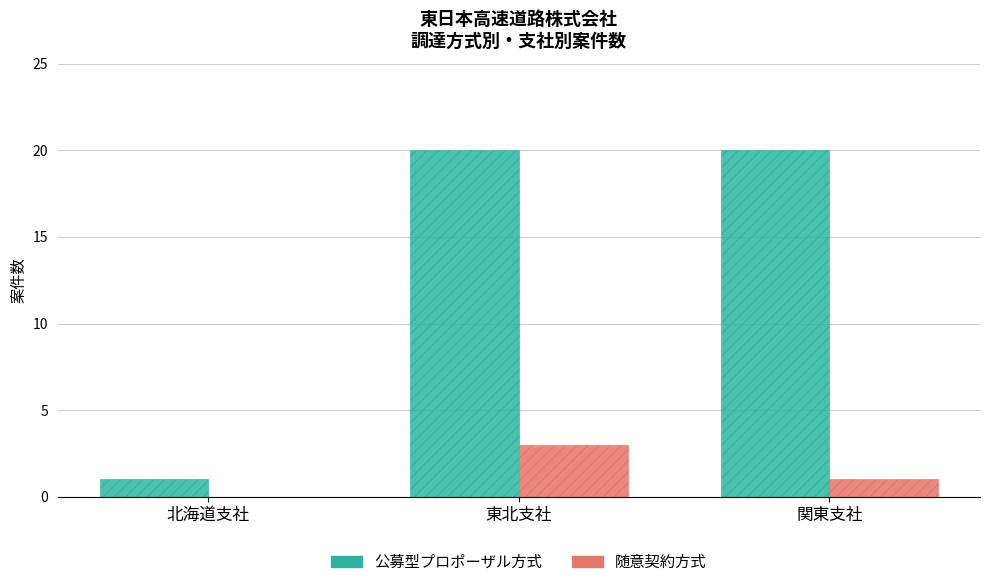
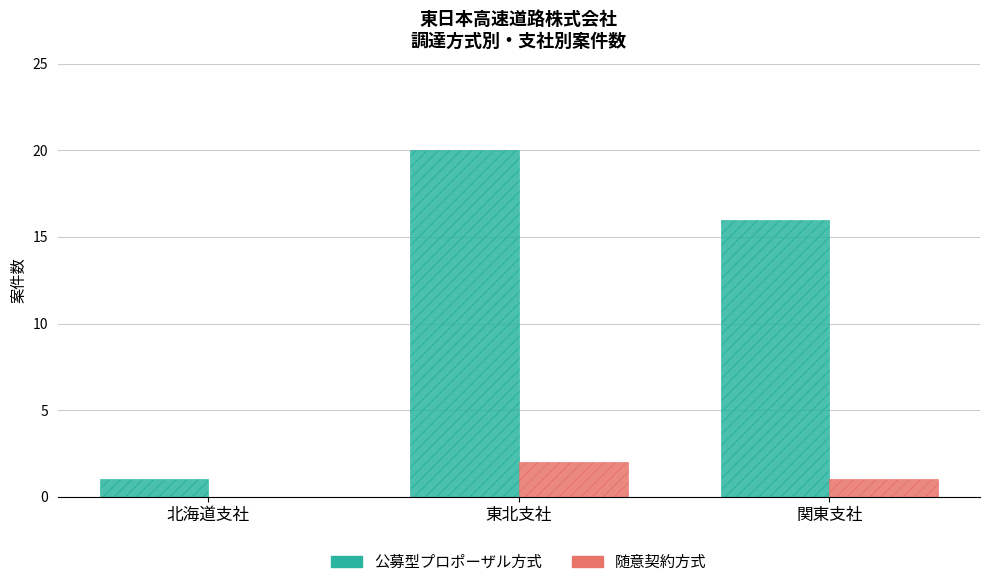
  {
    "公募型プロポーザル方式": {
      "北海道支社": 1,
      "東北支社": 20,
-     "関東支社": 20
+     "関東支社": 16
    },
    "随意契約方式": {
      "北海道支社": 0,
-     "東北支社": 3,
+     "東北支社": 2,
      "関東支社": 1
    }
  }
